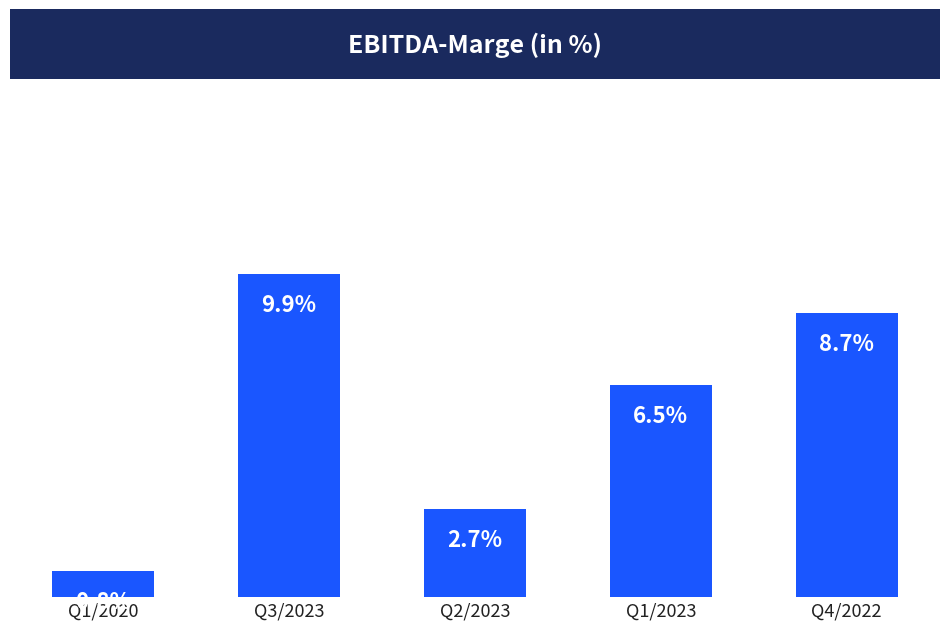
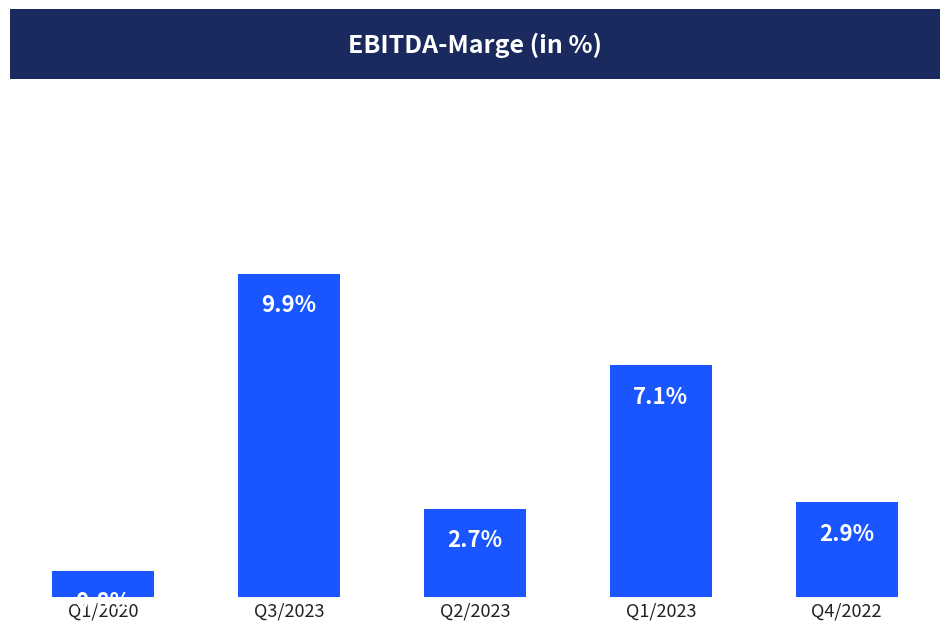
  {
    "Q3/2023": "9.9%",
    "Q2/2023": "2.7%",
-   "Q1/2023": "6.5%",
-   "Q4/2022": "8.7%"
+   "Q1/2023": "7.1%",
+   "Q4/2022": "2.9%"
  }
